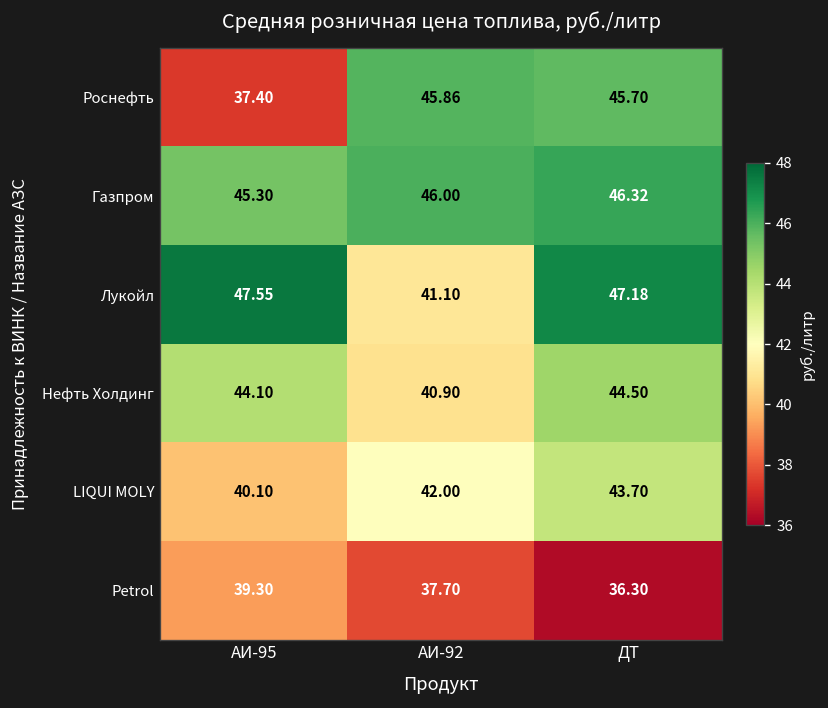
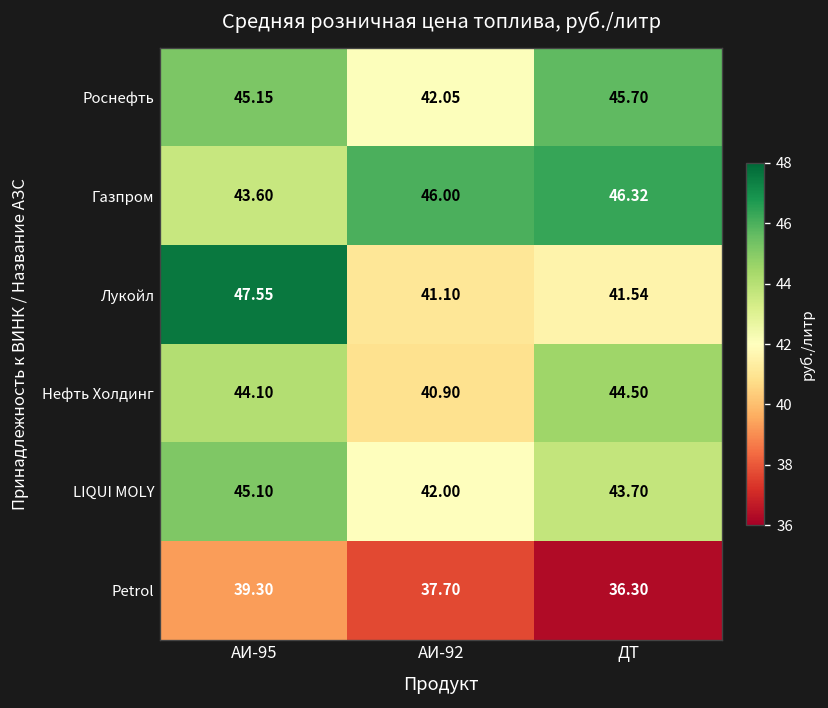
  {
    "Роснефть": {
-     "АИ-95": 37.40,
-     "АИ-92": 45.86,
+     "АИ-95": 45.15,
+     "АИ-92": 42.05,
      "ДТ": 45.70
    },
    "Газпром": {
-     "АИ-95": 45.30,
+     "АИ-95": 43.60,
      "АИ-92": 46.00,
      "ДТ": 46.32
    },
    "Лукойл": {
      "АИ-95": 47.55,
      "АИ-92": 41.10,
-     "ДТ": 47.18
+     "ДТ": 41.54
    },
    "Нефть Холдинг": {
      "АИ-95": 44.10,
      "АИ-92": 40.90,
      "ДТ": 44.50
    },
    "LIQUI MOLY": {
-     "АИ-95": 40.10,
+     "АИ-95": 45.10,
      "АИ-92": 42.00,
      "ДТ": 43.70
    },
    "Petrol": {
      "АИ-95": 39.30,
      "АИ-92": 37.70,
      "ДТ": 36.30
    }
  }
